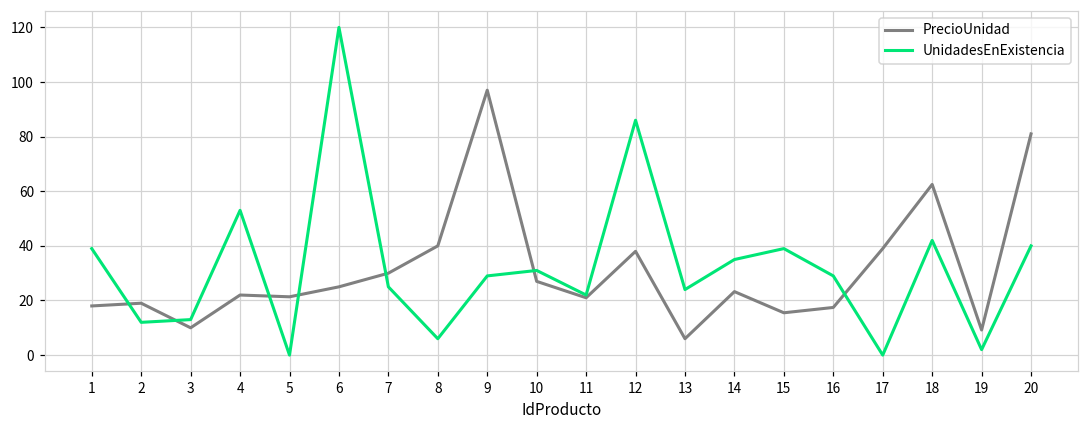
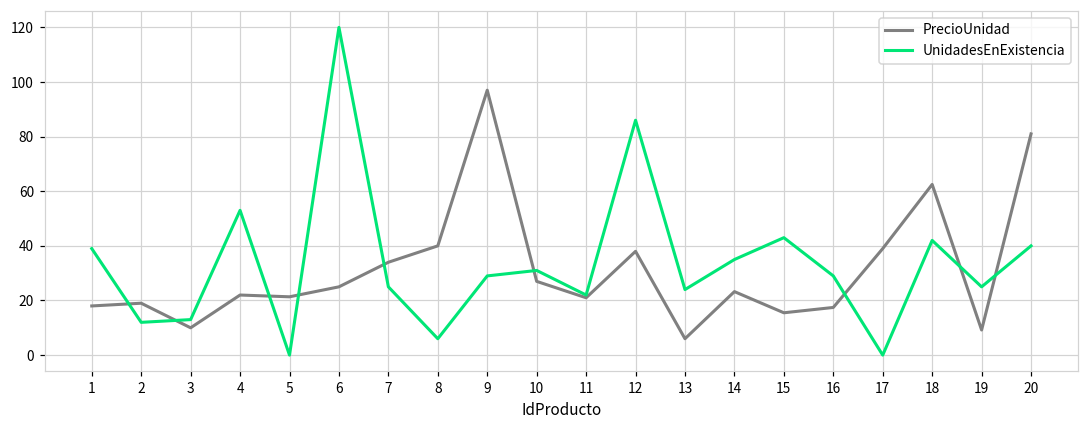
  {
    "PrecioUnidad": {
      "1": 18,
      "2": 19,
      "3": 10,
      "4": 22,
      "5": 21,
      "6": 25,
-     "7": 30,
+     "7": 34,
      "8": 40,
      "9": 97,
      "10": 27,
      "12": 38,
      "13": 6,
      "14": 23,
      "15": 16,
      "16": 17,
      "17": 39,
      "18": 63,
      "19": 9,
      "20": 81
    },
    "UnidadesEnExistencia": {
      "1": 39,
      "2": 12,
      "3": 13,
      "4": 53,
      "5": 0,
      "6": 120,
      "7": 25,
      "8": 6,
      "9": 29,
      "10": 31,
      "12": 86,
      "13": 24,
      "14": 35,
-     "15": 39,
+     "15": 43,
      "16": 29,
      "17": 0,
      "18": 42,
-     "19": 2,
+     "19": 25,
      "20": 40
    }
  }
